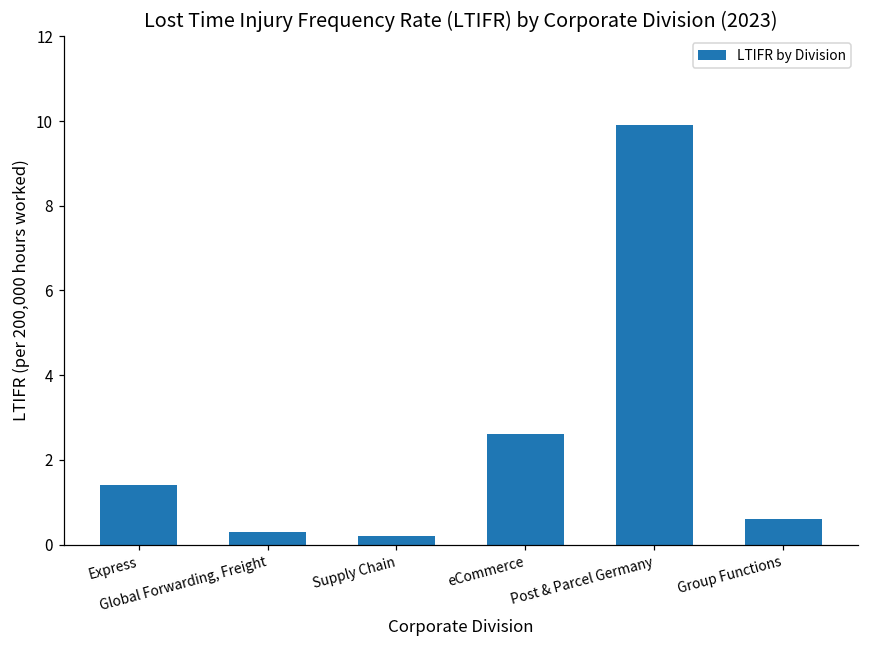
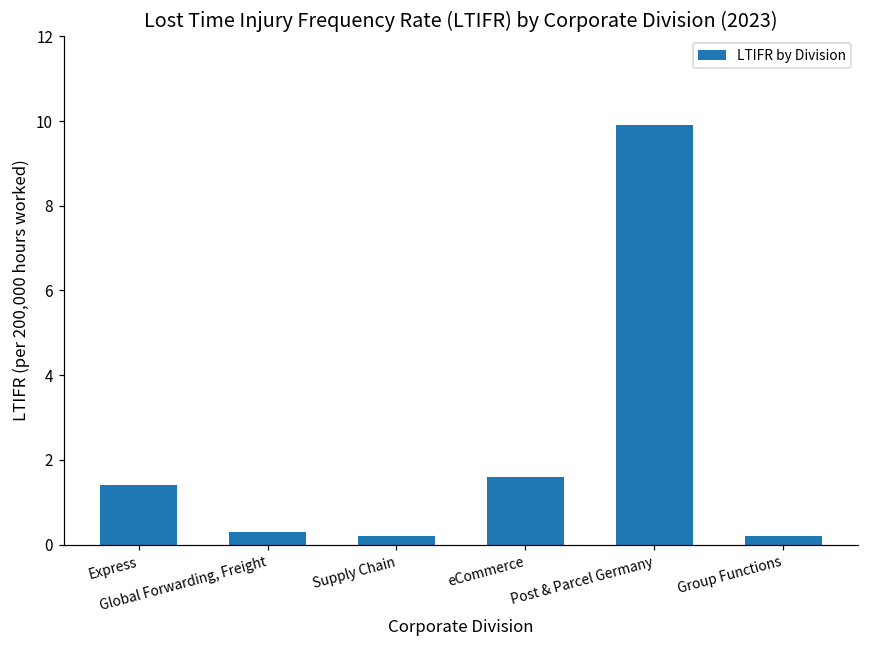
  {
    "Express": 1.4,
    "Global Forwarding, Freight": 0.3,
    "Supply Chain": 0.2,
-   "eCommerce": 2.6,
+   "eCommerce": 1.6,
    "Post & Parcel Germany": 9.9,
-   "Group Functions": 0.6
+   "Group Functions": 0.2
  }
